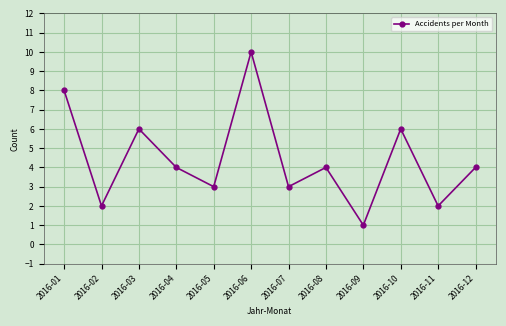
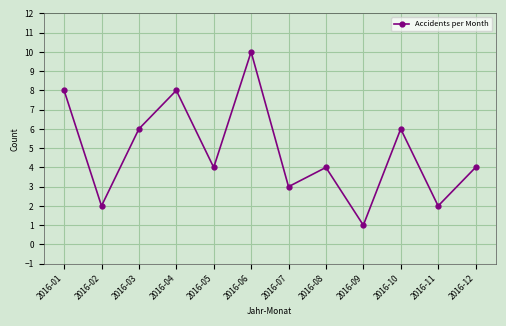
  {
    "2016-01": 8,
    "2016-02": 2,
    "2016-03": 6,
-   "2016-04": 4,
-   "2016-05": 3,
+   "2016-04": 8,
+   "2016-05": 4,
    "2016-06": 10,
    "2016-07": 3,
    "2016-08": 4,
    "2016-09": 1,
    "2016-10": 6,
    "2016-11": 2,
    "2016-12": 4
  }
